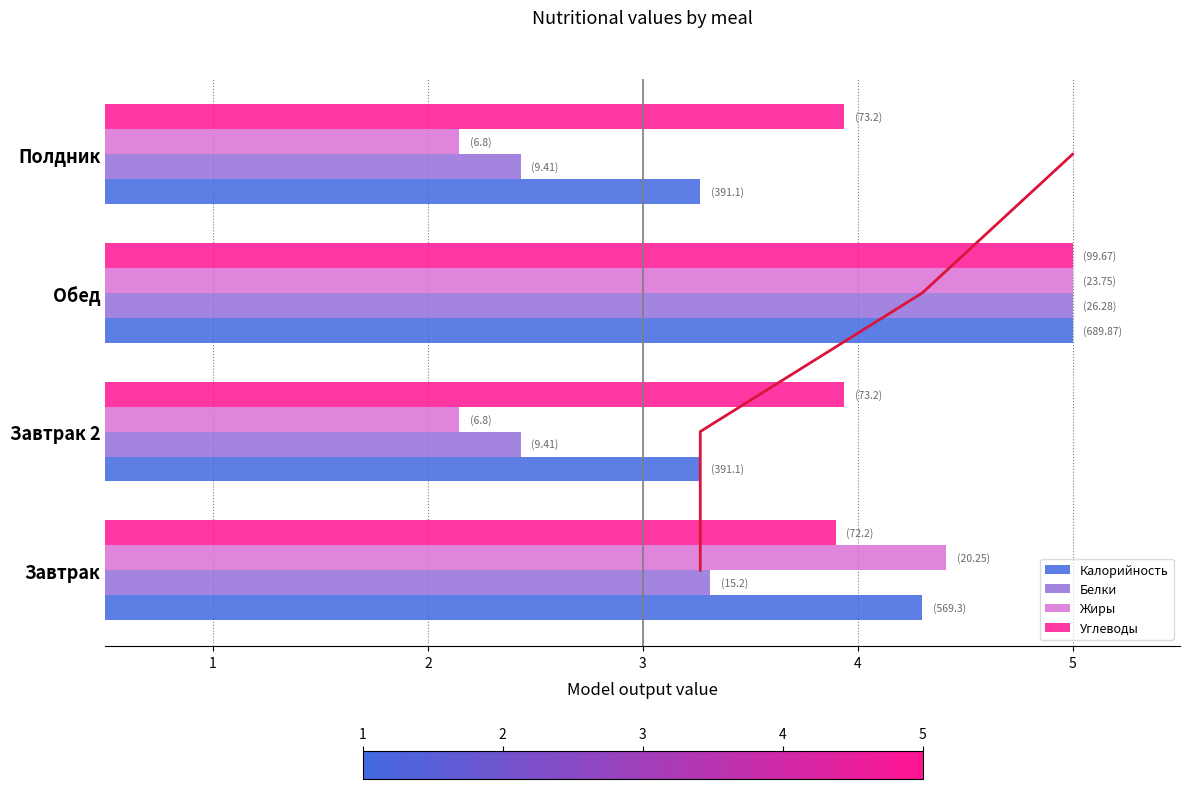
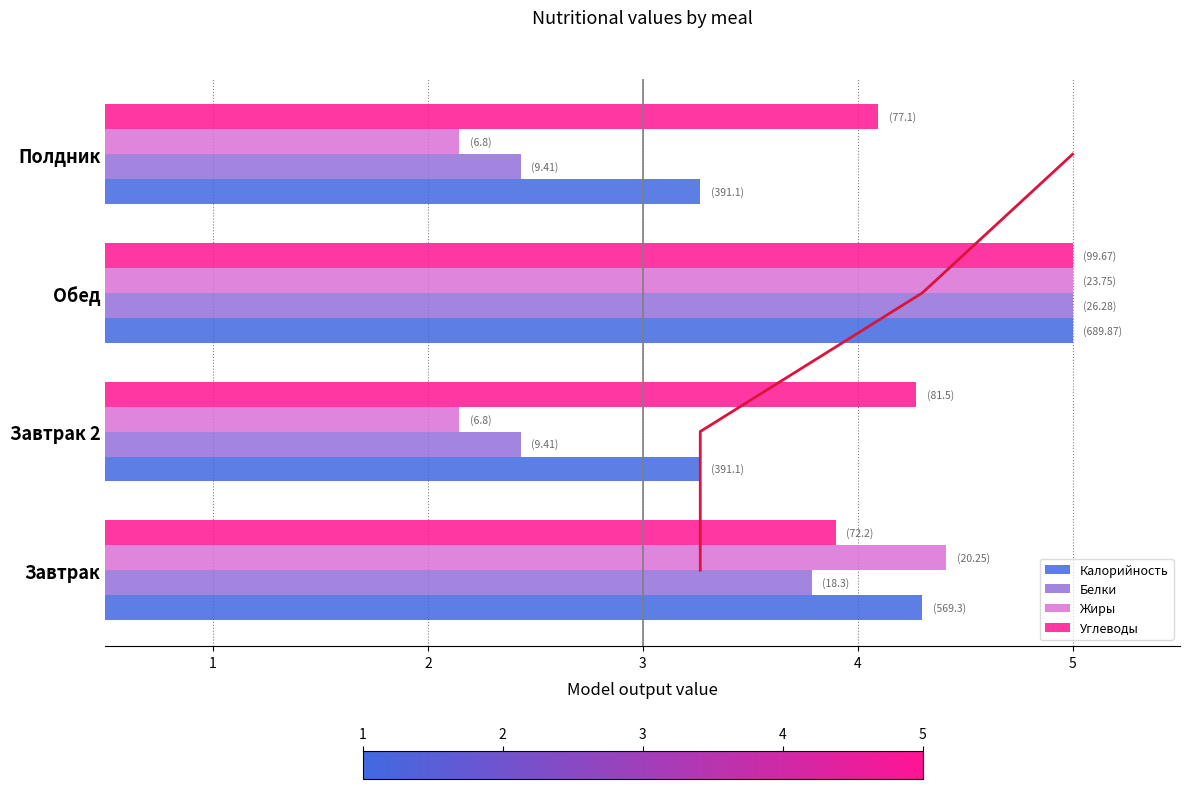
  {
    "Белки": {
-     "Завтрак": "(15.2)"
+     "Завтрак": "(18.3)"
    },
    "Углеводы": {
-     "Полдник": "(73.2)",
-     "Завтрак 2": "(73.2)"
+     "Полдник": "(77.1)",
+     "Завтрак 2": "(81.5)"
    }
  }
